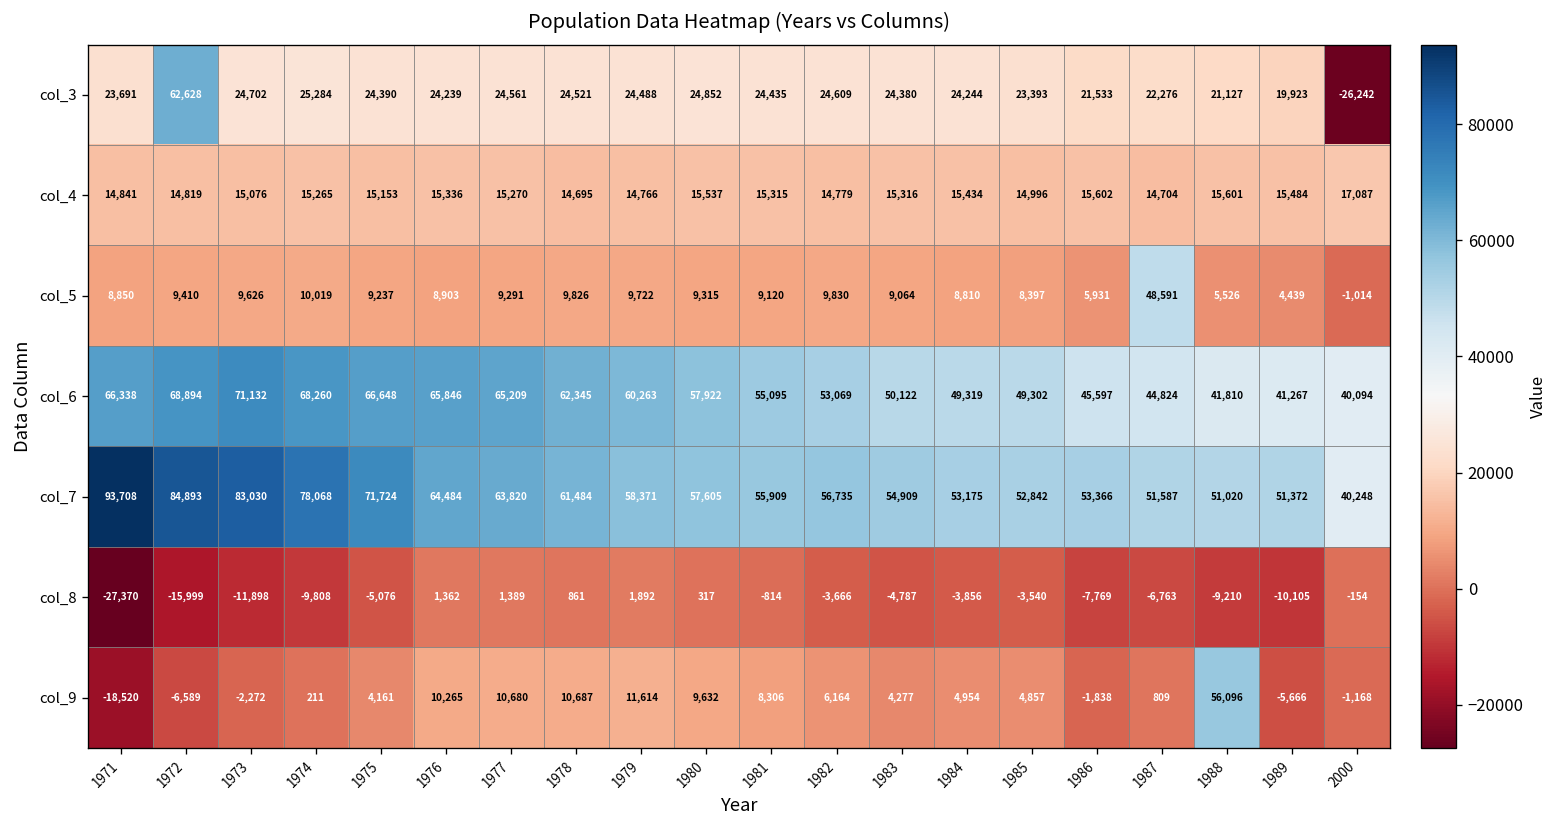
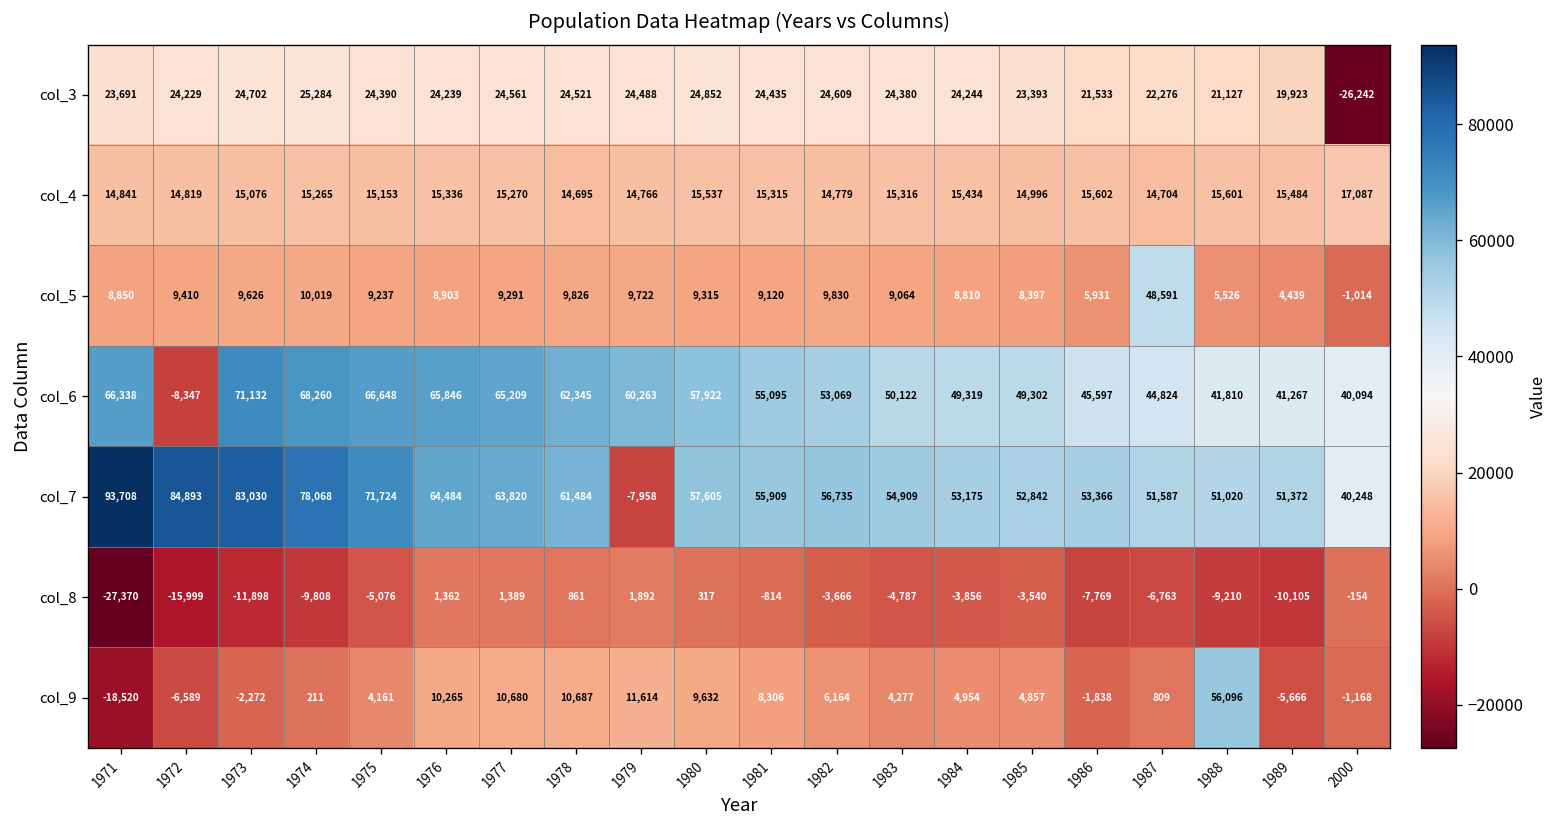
  {
    "col_3": {
      "1971": "23,691",
-     "1972": "62,628",
+     "1972": "24,229",
      "1973": "24,702",
      "1974": "25,284",
      "1975": "24,390",
      "1976": "24,239",
      "1977": "24,561",
      "1978": "24,521",
      "1979": "24,488",
      "1980": "24,852",
      "1981": "24,435",
      "1982": "24,609",
      "1983": "24,380",
      "1984": "24,244",
      "1985": "23,393",
      "1986": "21,533",
      "1987": "22,276",
      "1988": "21,127",
      "1989": "19,923",
      "2000": "-26,242"
    },
    "col_4": {
      "1971": "14,841",
      "1972": "14,819",
      "1973": "15,076",
      "1974": "15,265",
      "1975": "15,153",
      "1976": "15,336",
      "1977": "15,270",
      "1978": "14,695",
      "1979": "14,766",
      "1980": "15,537",
      "1981": "15,315",
      "1982": "14,779",
      "1983": "15,316",
      "1984": "15,434",
      "1985": "14,996",
      "1986": "15,602",
      "1987": "14,704",
      "1988": "15,601",
      "1989": "15,484",
      "2000": "17,087"
    },
    "col_5": {
      "1971": "8,850",
      "1972": "9,410",
      "1973": "9,626",
      "1974": "10,019",
      "1975": "9,237",
      "1976": "8,903",
      "1977": "9,291",
      "1978": "9,826",
      "1979": "9,722",
      "1980": "9,315",
      "1981": "9,120",
      "1982": "9,830",
      "1983": "9,064",
      "1984": "8,810",
      "1985": "8,397",
      "1986": "5,931",
      "1987": "48,591",
      "1988": "5,526",
      "1989": "4,439",
      "2000": "-1,014"
    },
    "col_6": {
      "1971": "66,338",
-     "1972": "68,894",
+     "1972": "-8,347",
      "1973": "71,132",
      "1974": "68,260",
      "1975": "66,648",
      "1976": "65,846",
      "1977": "65,209",
      "1978": "62,345",
      "1979": "60,263",
      "1980": "57,922",
      "1981": "55,095",
      "1982": "53,069",
      "1983": "50,122",
      "1984": "49,319",
      "1985": "49,302",
      "1986": "45,597",
      "1987": "44,824",
      "1988": "41,810",
      "1989": "41,267",
      "2000": "40,094"
    },
    "col_7": {
      "1971": "93,708",
      "1972": "84,893",
      "1973": "83,030",
      "1974": "78,068",
      "1975": "71,724",
      "1976": "64,484",
      "1977": "63,820",
      "1978": "61,484",
-     "1979": "58,371",
+     "1979": "-7,958",
      "1980": "57,605",
      "1981": "55,909",
      "1982": "56,735",
      "1983": "54,909",
      "1984": "53,175",
      "1985": "52,842",
      "1986": "53,366",
      "1987": "51,587",
      "1988": "51,020",
      "1989": "51,372",
      "2000": "40,248"
    },
    "col_8": {
      "1971": "-27,370",
      "1972": "-15,999",
      "1973": "-11,898",
      "1974": "-9,808",
      "1975": "-5,076",
      "1976": "1,362",
      "1977": "1,389",
      "1978": "861",
      "1979": "1,892",
      "1980": "317",
      "1981": "-814",
      "1982": "-3,666",
      "1983": "-4,787",
      "1984": "-3,856",
      "1985": "-3,540",
      "1986": "-7,769",
      "1987": "-6,763",
      "1988": "-9,210",
      "1989": "-10,105",
      "2000": "-154"
    },
    "col_9": {
      "1971": "-18,520",
      "1972": "-6,589",
      "1973": "-2,272",
      "1974": "211",
      "1975": "4,161",
      "1976": "10,265",
      "1977": "10,680",
      "1978": "10,687",
      "1979": "11,614",
      "1980": "9,632",
      "1981": "8,306",
      "1982": "6,164",
      "1983": "4,277",
      "1984": "4,954",
      "1985": "4,857",
      "1986": "-1,838",
      "1987": "809",
      "1988": "56,096",
      "1989": "-5,666",
      "2000": "-1,168"
    }
  }
